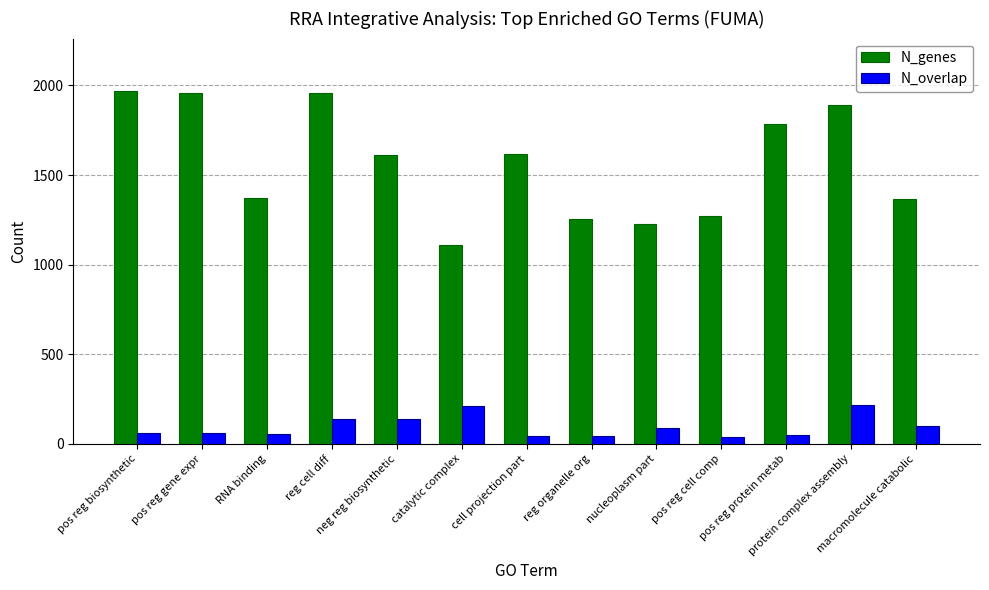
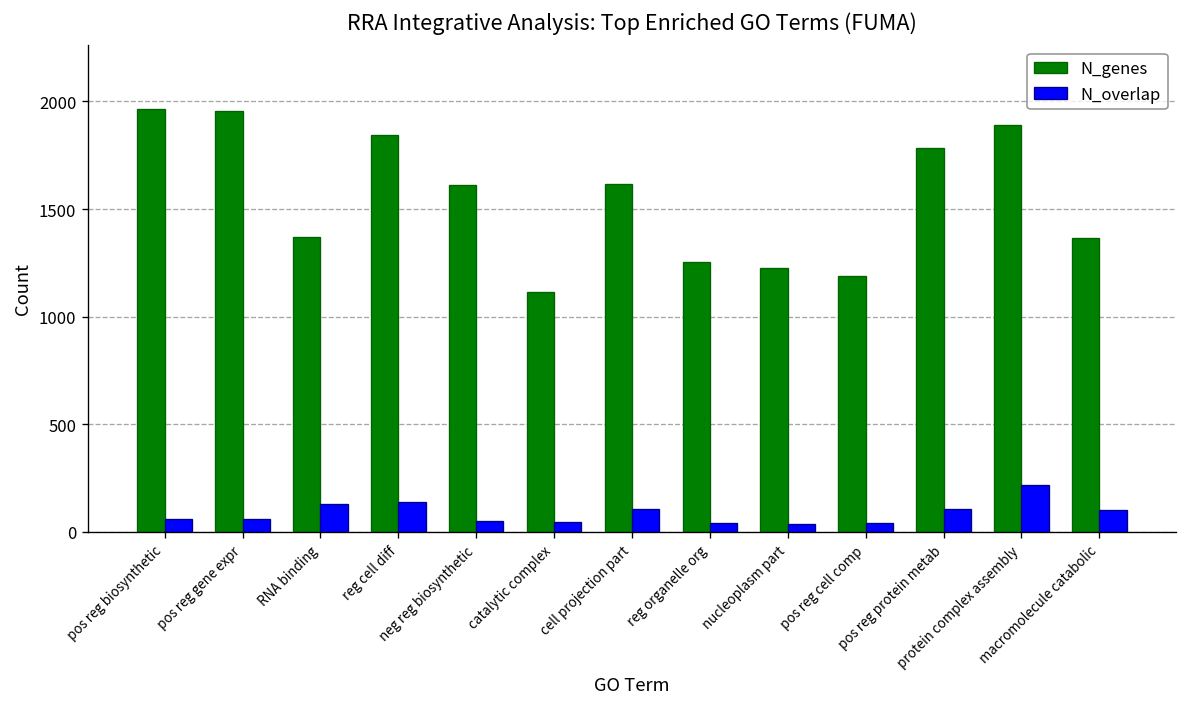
  {
    "N_genes": {
      "pos reg biosynthetic": 1970,
      "pos reg gene expr": 1960,
      "RNA binding": 1370,
-     "reg cell diff": 1960,
+     "reg cell diff": 1840,
      "neg reg biosynthetic": 1610,
      "catalytic complex": 1110,
      "cell projection part": 1620,
      "reg organelle org": 1250,
      "nucleoplasm part": 1220,
-     "pos reg cell comp": 1270,
+     "pos reg cell comp": 1190,
      "pos reg protein metab": 1780,
      "protein complex assembly": 1890,
      "macromolecule catabolic": 1370
    },
    "N_overlap": {
      "pos reg biosynthetic": 60,
      "pos reg gene expr": 60,
-     "RNA binding": 60,
+     "RNA binding": 130,
      "reg cell diff": 140,
-     "neg reg biosynthetic": 140,
-     "catalytic complex": 210,
-     "cell projection part": 50,
+     "neg reg biosynthetic": 50,
+     "catalytic complex": 40,
+     "cell projection part": 100,
      "reg organelle org": 40,
-     "nucleoplasm part": 90,
+     "nucleoplasm part": 40,
      "pos reg cell comp": 40,
-     "pos reg protein metab": 50,
+     "pos reg protein metab": 100,
      "protein complex assembly": 220,
      "macromolecule catabolic": 100
    }
  }
